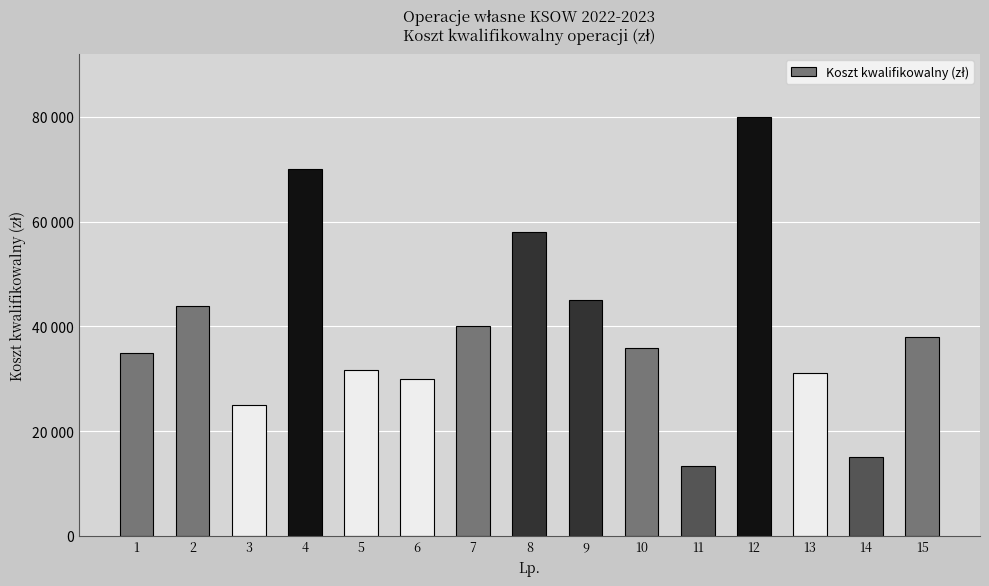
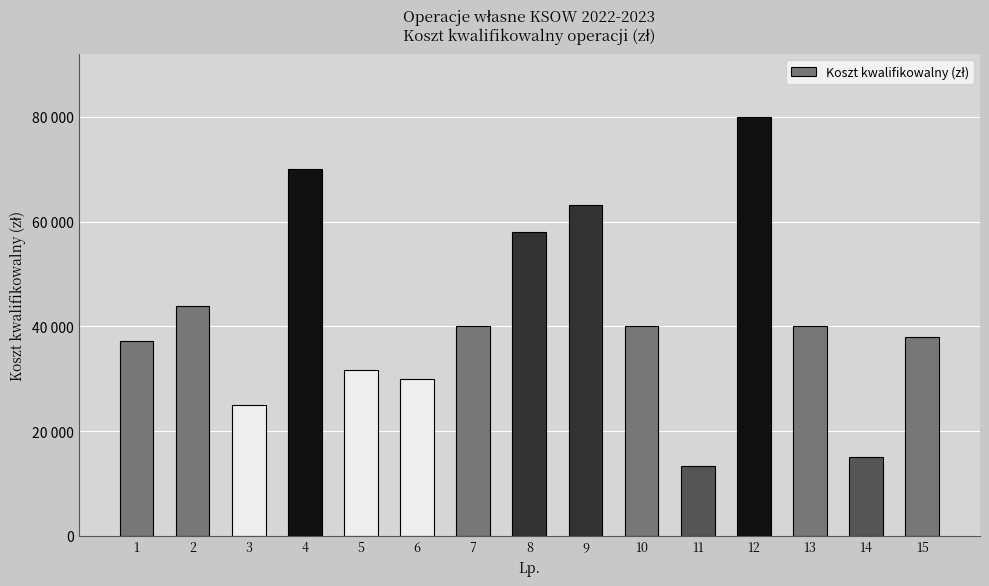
  {
-   "1": 35000,
+   "1": 37000,
    "2": 44000,
    "3": 25000,
    "4": 70000,
    "5": 32000,
    "6": 30000,
    "7": 40000,
    "8": 58000,
-   "9": 45000,
-   "10": 36000,
+   "9": 63000,
+   "10": 40000,
    "11": 13000,
    "12": 80000,
-   "13": 31000,
+   "13": 40000,
    "14": 15000,
    "15": 38000
  }
